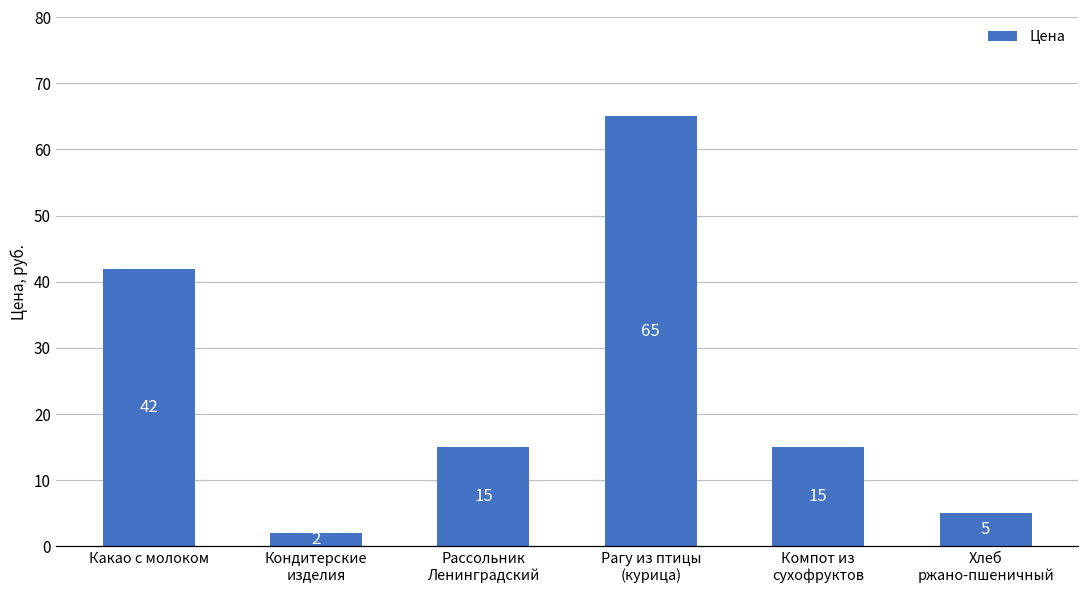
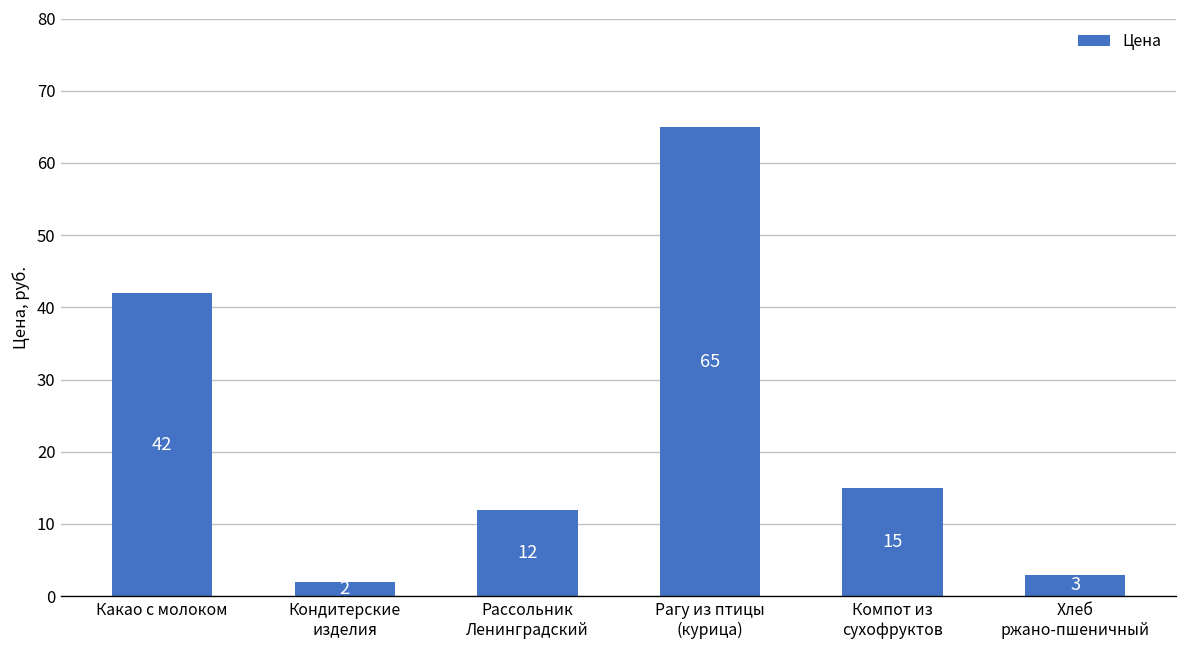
  {
    "Какао с молоком": 42,
    "Кондитерские изделия": 2,
-   "Рассольник Ленинградский": 15,
+   "Рассольник Ленинградский": 12,
    "Рагу из птицы (курица)": 65,
    "Компот из сухофруктов": 15,
-   "Хлеб ржано-пшеничный": 5
+   "Хлеб ржано-пшеничный": 3
  }
